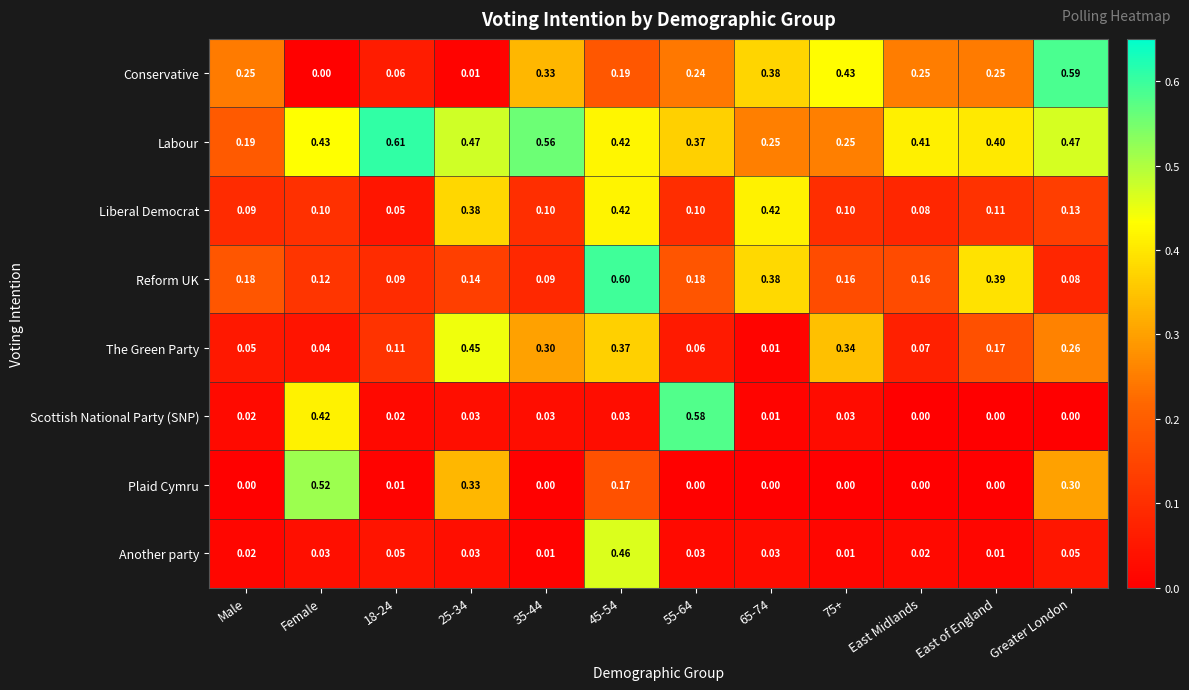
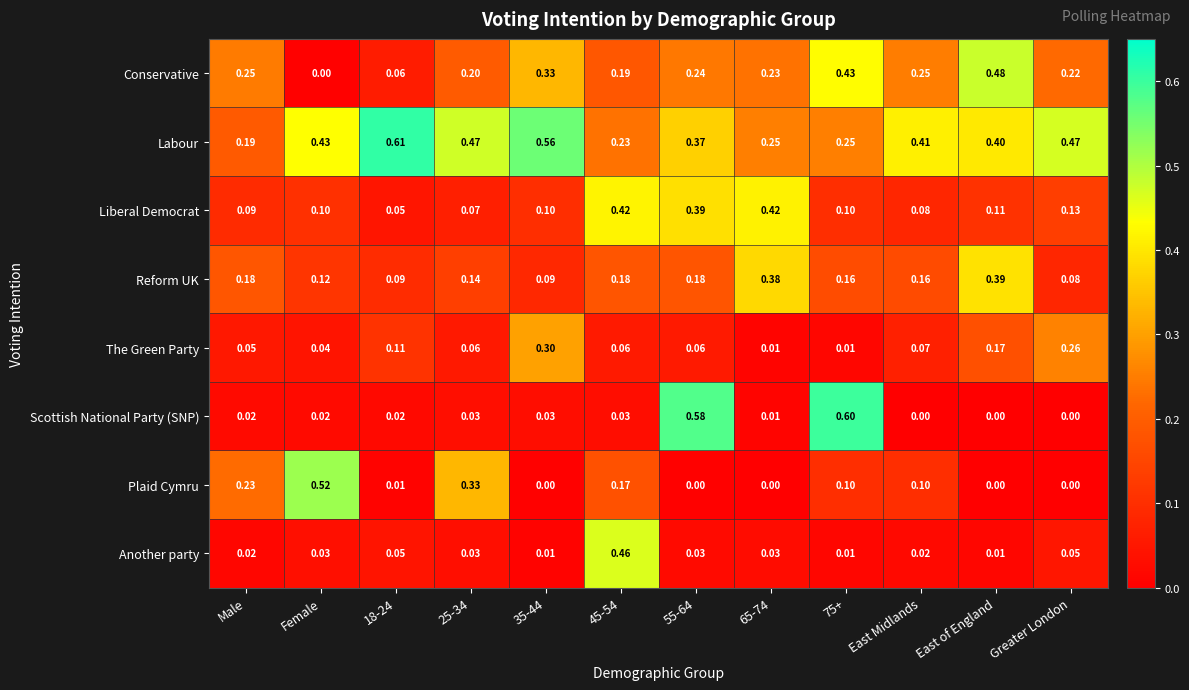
  {
    "Conservative": {
      "Male": 0.25,
      "Female": 0.00,
      "18-24": 0.06,
-     "25-34": 0.01,
+     "25-34": 0.20,
      "35-44": 0.33,
      "45-54": 0.19,
      "55-64": 0.24,
-     "65-74": 0.38,
+     "65-74": 0.23,
      "75+": 0.43,
      "East Midlands": 0.25,
-     "East of England": 0.25,
-     "Greater London": 0.59
+     "East of England": 0.48,
+     "Greater London": 0.22
    },
    "Labour": {
      "Male": 0.19,
      "Female": 0.43,
      "18-24": 0.61,
      "25-34": 0.47,
      "35-44": 0.56,
-     "45-54": 0.42,
+     "45-54": 0.23,
      "55-64": 0.37,
      "65-74": 0.25,
      "75+": 0.25,
      "East Midlands": 0.41,
      "East of England": 0.40,
      "Greater London": 0.47
    },
    "Liberal Democrat": {
      "Male": 0.09,
      "Female": 0.10,
      "18-24": 0.05,
-     "25-34": 0.38,
+     "25-34": 0.07,
      "35-44": 0.10,
      "45-54": 0.42,
-     "55-64": 0.10,
+     "55-64": 0.39,
      "65-74": 0.42,
      "75+": 0.10,
      "East Midlands": 0.08,
      "East of England": 0.11,
      "Greater London": 0.13
    },
    "Reform UK": {
      "Male": 0.18,
      "Female": 0.12,
      "18-24": 0.09,
      "25-34": 0.14,
      "35-44": 0.09,
-     "45-54": 0.60,
+     "45-54": 0.18,
      "55-64": 0.18,
      "65-74": 0.38,
      "75+": 0.16,
      "East Midlands": 0.16,
      "East of England": 0.39,
      "Greater London": 0.08
    },
    "The Green Party": {
      "Male": 0.05,
      "Female": 0.04,
      "18-24": 0.11,
-     "25-34": 0.45,
+     "25-34": 0.06,
      "35-44": 0.30,
-     "45-54": 0.37,
+     "45-54": 0.06,
      "55-64": 0.06,
      "65-74": 0.01,
-     "75+": 0.34,
+     "75+": 0.01,
      "East Midlands": 0.07,
      "East of England": 0.17,
      "Greater London": 0.26
    },
    "Scottish National Party (SNP)": {
      "Male": 0.02,
-     "Female": 0.42,
+     "Female": 0.02,
      "18-24": 0.02,
      "25-34": 0.03,
      "35-44": 0.03,
      "45-54": 0.03,
      "55-64": 0.58,
      "65-74": 0.01,
-     "75+": 0.03,
+     "75+": 0.60,
      "East Midlands": 0.00,
      "East of England": 0.00,
      "Greater London": 0.00
    },
    "Plaid Cymru": {
-     "Male": 0.00,
+     "Male": 0.23,
      "Female": 0.52,
      "18-24": 0.01,
      "25-34": 0.33,
      "35-44": 0.00,
      "45-54": 0.17,
      "55-64": 0.00,
      "65-74": 0.00,
-     "75+": 0.00,
-     "East Midlands": 0.00,
+     "75+": 0.10,
+     "East Midlands": 0.10,
      "East of England": 0.00,
-     "Greater London": 0.30
+     "Greater London": 0.00
    },
    "Another party": {
      "Male": 0.02,
      "Female": 0.03,
      "18-24": 0.05,
      "25-34": 0.03,
      "35-44": 0.01,
      "45-54": 0.46,
      "55-64": 0.03,
      "65-74": 0.03,
      "75+": 0.01,
      "East Midlands": 0.02,
      "East of England": 0.01,
      "Greater London": 0.05
    }
  }
